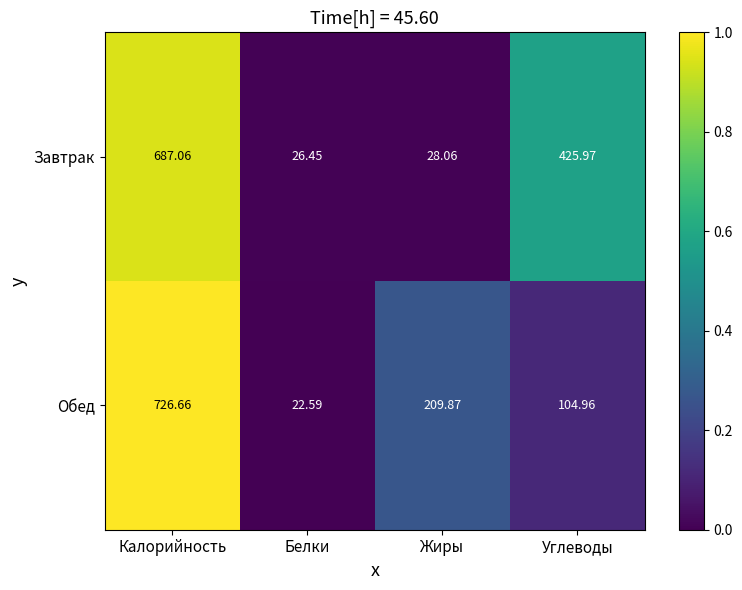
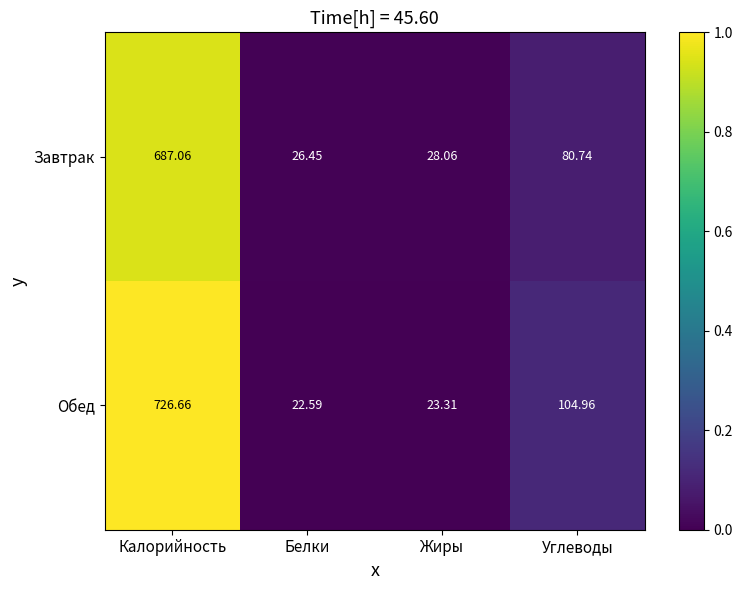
  {
    "Завтрак": {
      "Калорийность": 687.06,
      "Белки": 26.45,
      "Жиры": 28.06,
-     "Углеводы": 425.97
+     "Углеводы": 80.74
    },
    "Обед": {
      "Калорийность": 726.66,
      "Белки": 22.59,
-     "Жиры": 209.87,
+     "Жиры": 23.31,
      "Углеводы": 104.96
    }
  }
